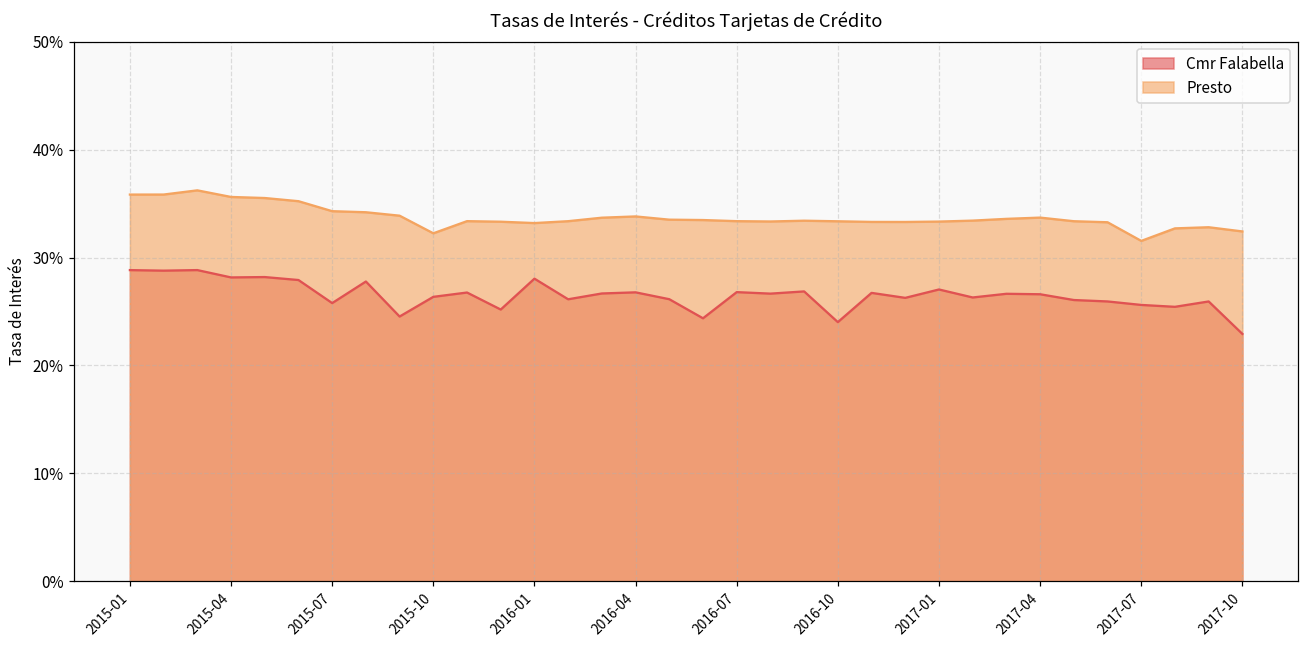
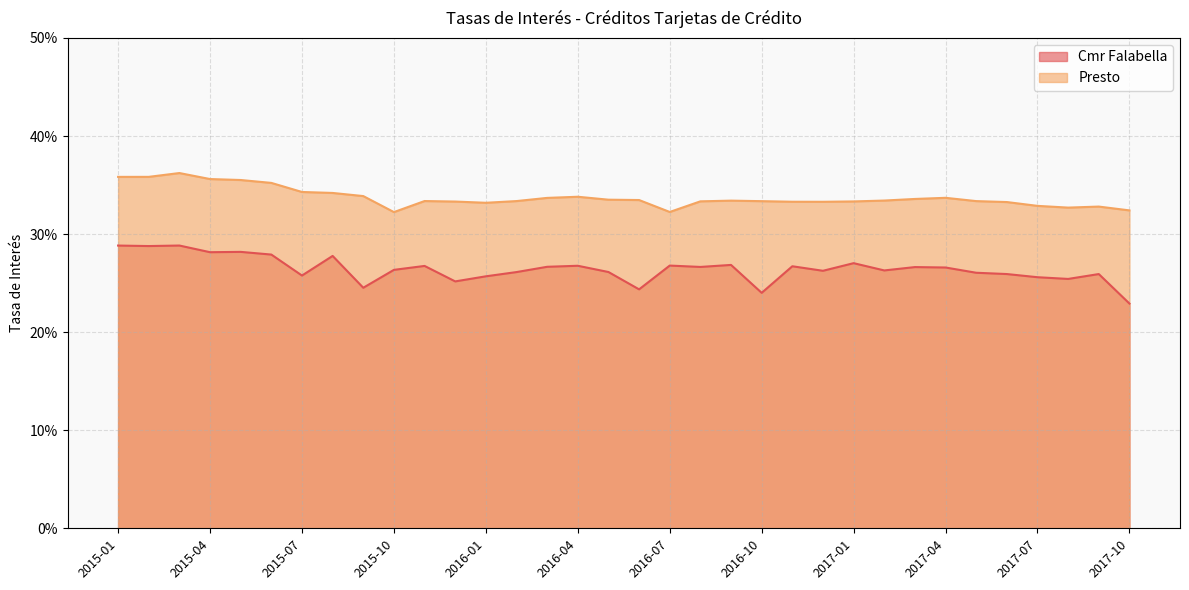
  {
    "Cmr Falabella": {
      "2015-01": "29%",
      "2015-04": "28%",
      "2015-07": "26%",
      "2015-10": "26%",
-     "2016-01": "28%",
+     "2016-01": "26%",
      "2016-04": "27%",
      "2016-07": "27%",
      "2016-10": "24%",
      "2017-01": "27%",
      "2017-04": "27%",
      "2017-07": "26%",
      "2017-10": "23%"
    },
    "Presto": {
      "2015-01": "36%",
      "2015-04": "36%",
      "2015-07": "34%",
      "2015-10": "32%",
      "2016-01": "33%",
      "2016-04": "34%",
-     "2016-07": "33%",
+     "2016-07": "32%",
      "2016-10": "33%",
      "2017-01": "33%",
      "2017-04": "34%",
-     "2017-07": "32%",
+     "2017-07": "33%",
      "2017-10": "32%"
    }
  }
